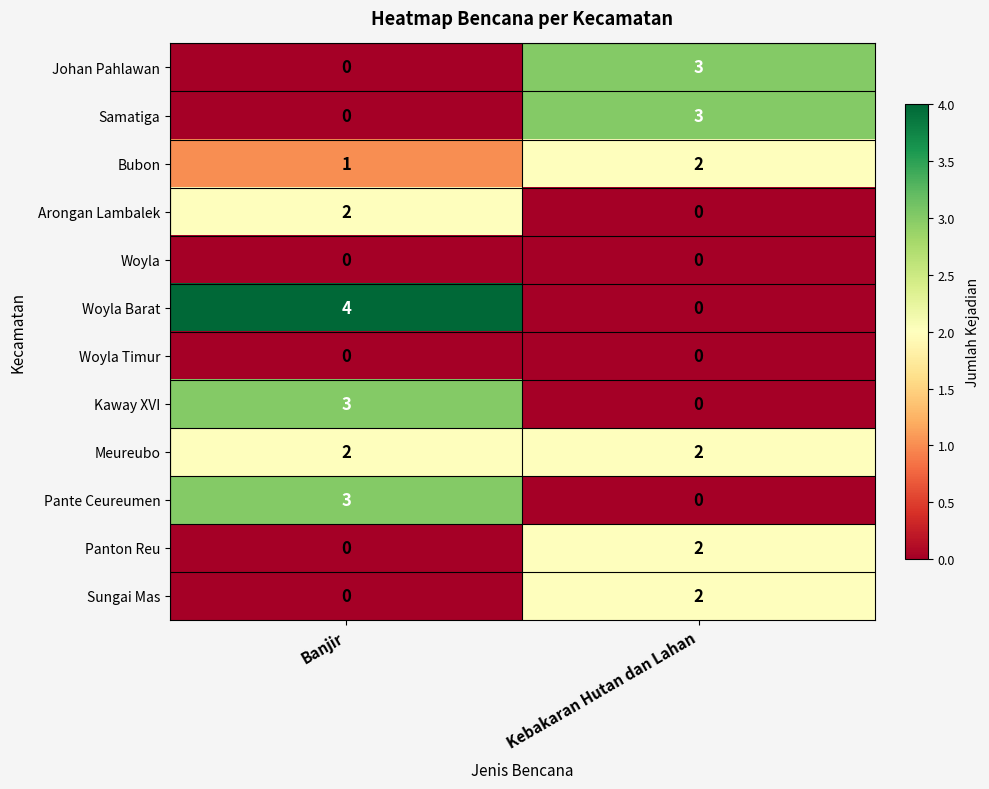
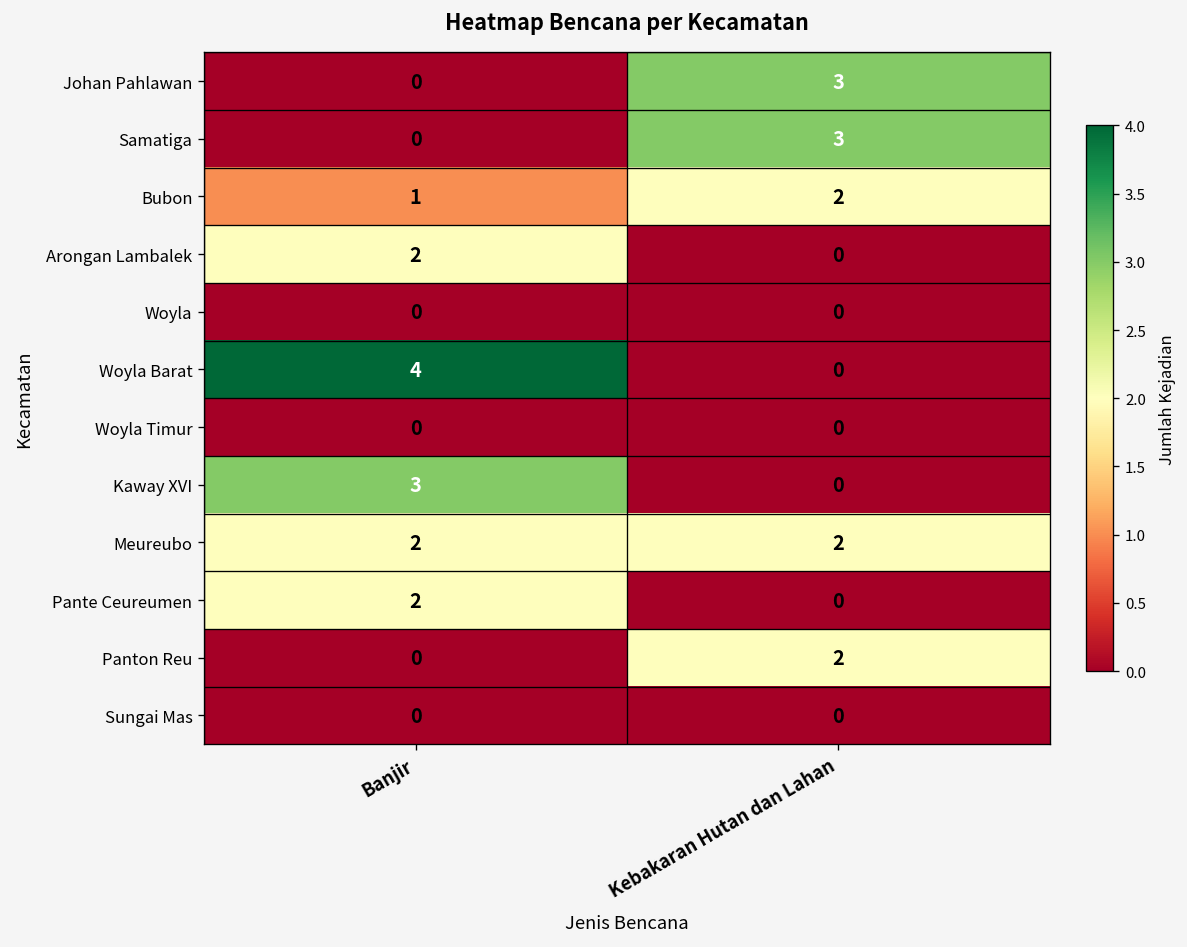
  {
    "Johan Pahlawan": {
      "Banjir": 0,
      "Kebakaran Hutan dan Lahan": 3
    },
    "Samatiga": {
      "Banjir": 0,
      "Kebakaran Hutan dan Lahan": 3
    },
    "Bubon": {
      "Banjir": 1,
      "Kebakaran Hutan dan Lahan": 2
    },
    "Arongan Lambalek": {
      "Banjir": 2,
      "Kebakaran Hutan dan Lahan": 0
    },
    "Woyla": {
      "Banjir": 0,
      "Kebakaran Hutan dan Lahan": 0
    },
    "Woyla Barat": {
      "Banjir": 4,
      "Kebakaran Hutan dan Lahan": 0
    },
    "Woyla Timur": {
      "Banjir": 0,
      "Kebakaran Hutan dan Lahan": 0
    },
    "Kaway XVI": {
      "Banjir": 3,
      "Kebakaran Hutan dan Lahan": 0
    },
    "Meureubo": {
      "Banjir": 2,
      "Kebakaran Hutan dan Lahan": 2
    },
    "Pante Ceureumen": {
-     "Banjir": 3,
+     "Banjir": 2,
      "Kebakaran Hutan dan Lahan": 0
    },
    "Panton Reu": {
      "Banjir": 0,
      "Kebakaran Hutan dan Lahan": 2
    },
    "Sungai Mas": {
      "Banjir": 0,
-     "Kebakaran Hutan dan Lahan": 2
+     "Kebakaran Hutan dan Lahan": 0
    }
  }
